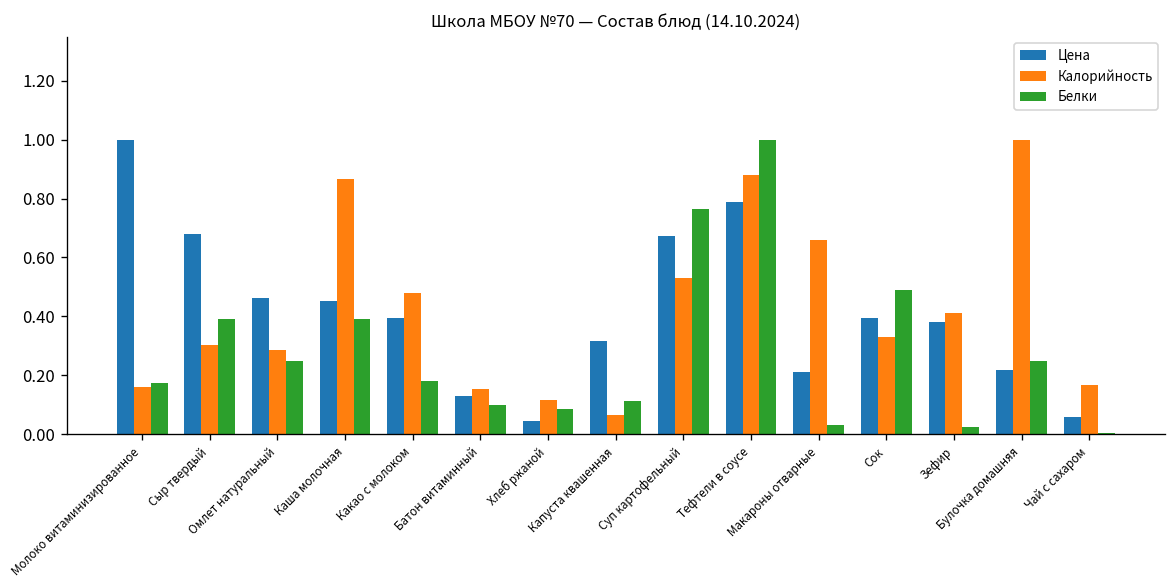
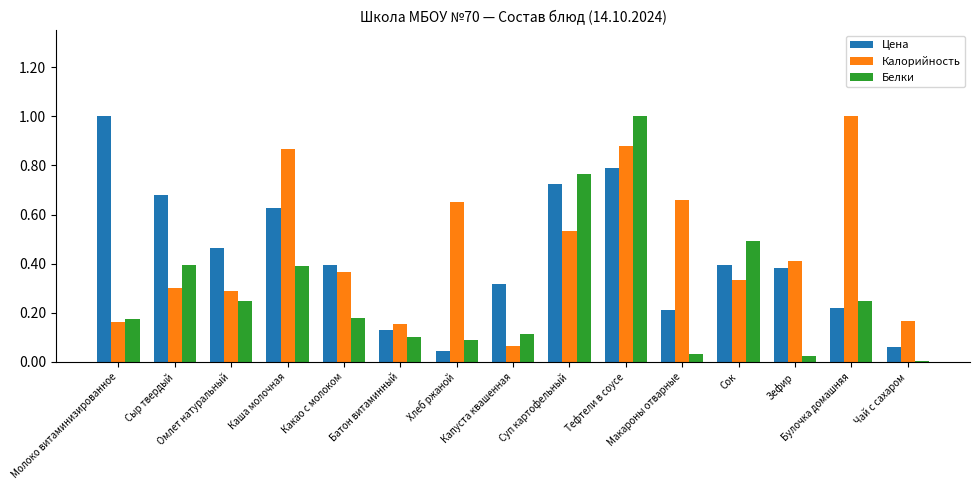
  {
    "Цена": {
      "Молоко витаминизированное": 1.00,
      "Сыр твердый": 0.68,
      "Омлет натуральный": 0.46,
-     "Каша молочная": 0.45,
+     "Каша молочная": 0.63,
      "Какао с молоком": 0.39,
      "Батон витаминный": 0.13,
      "Хлеб ржаной": 0.05,
      "Капуста квашенная": 0.32,
-     "Суп картофельный": 0.67,
+     "Суп картофельный": 0.72,
      "Тефтели в соусе": 0.79,
      "Макароны отварные": 0.21,
      "Сок": 0.40,
      "Зефир": 0.38,
      "Булочка домашняя": 0.22,
      "Чай с сахаром": 0.06
    },
    "Калорийность": {
      "Молоко витаминизированное": 0.16,
      "Сыр твердый": 0.30,
      "Омлет натуральный": 0.29,
      "Каша молочная": 0.87,
-     "Какао с молоком": 0.48,
+     "Какао с молоком": 0.36,
      "Батон витаминный": 0.15,
-     "Хлеб ржаной": 0.12,
+     "Хлеб ржаной": 0.65,
      "Капуста квашенная": 0.06,
      "Суп картофельный": 0.53,
      "Тефтели в соусе": 0.88,
      "Макароны отварные": 0.66,
      "Сок": 0.33,
      "Зефир": 0.41,
      "Булочка домашняя": 1.00,
      "Чай с сахаром": 0.17
    },
    "Белки": {
      "Молоко витаминизированное": 0.17,
      "Сыр твердый": 0.39,
      "Омлет натуральный": 0.25,
      "Каша молочная": 0.39,
      "Какао с молоком": 0.18,
      "Батон витаминный": 0.10,
      "Хлеб ржаной": 0.09,
      "Капуста квашенная": 0.11,
      "Суп картофельный": 0.76,
      "Тефтели в соусе": 1.00,
      "Макароны отварные": 0.03,
      "Сок": 0.49,
      "Зефир": 0.02,
      "Булочка домашняя": 0.25
    }
  }
